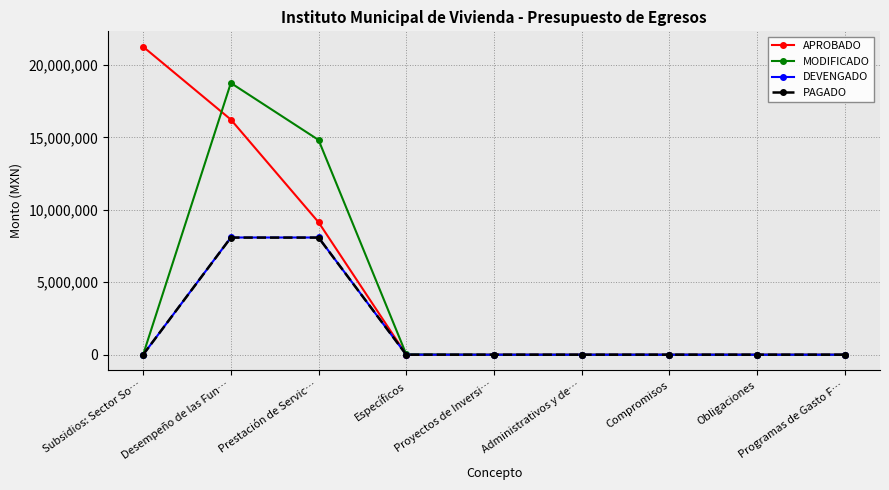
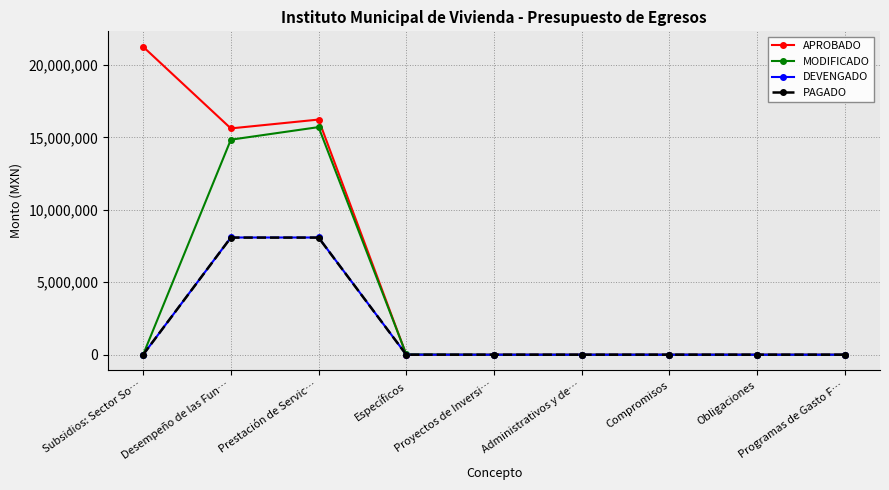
  {
    "APROBADO": {
      "Subsidios: Sector So…": "21,300,000",
-     "Desempeño de las Fun…": "16,200,000",
-     "Prestación de Servic…": "9,100,000"
+     "Desempeño de las Fun…": "15,600,000",
+     "Prestación de Servic…": "16,200,000"
    },
    "MODIFICADO": {
-     "Desempeño de las Fun…": "18,800,000",
-     "Prestación de Servic…": "14,800,000"
+     "Desempeño de las Fun…": "14,800,000",
+     "Prestación de Servic…": "15,700,000"
    },
    "PAGADO": {
      "Desempeño de las Fun…": "8,100,000",
      "Prestación de Servic…": "8,100,000"
    }
  }
